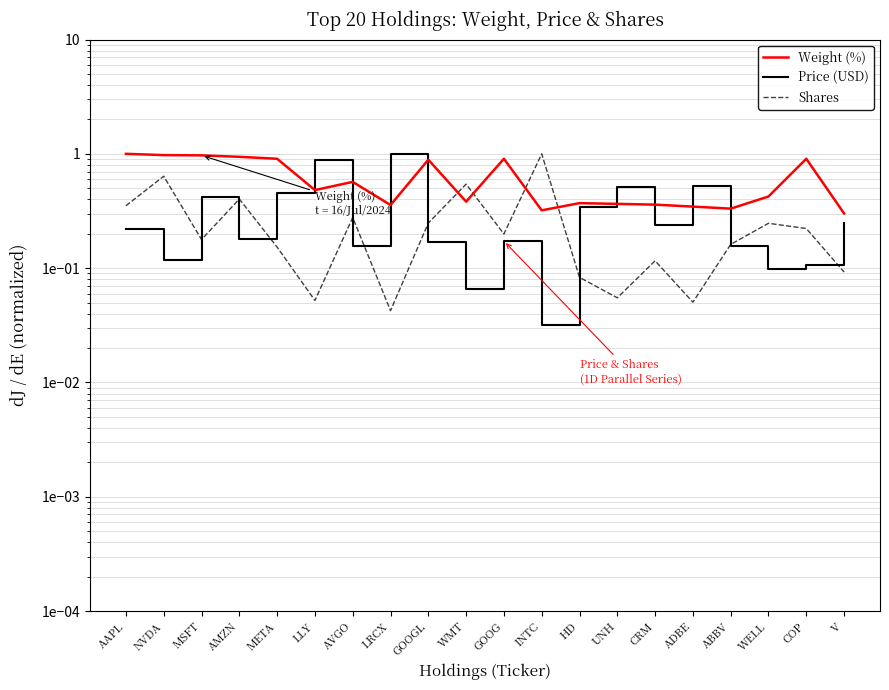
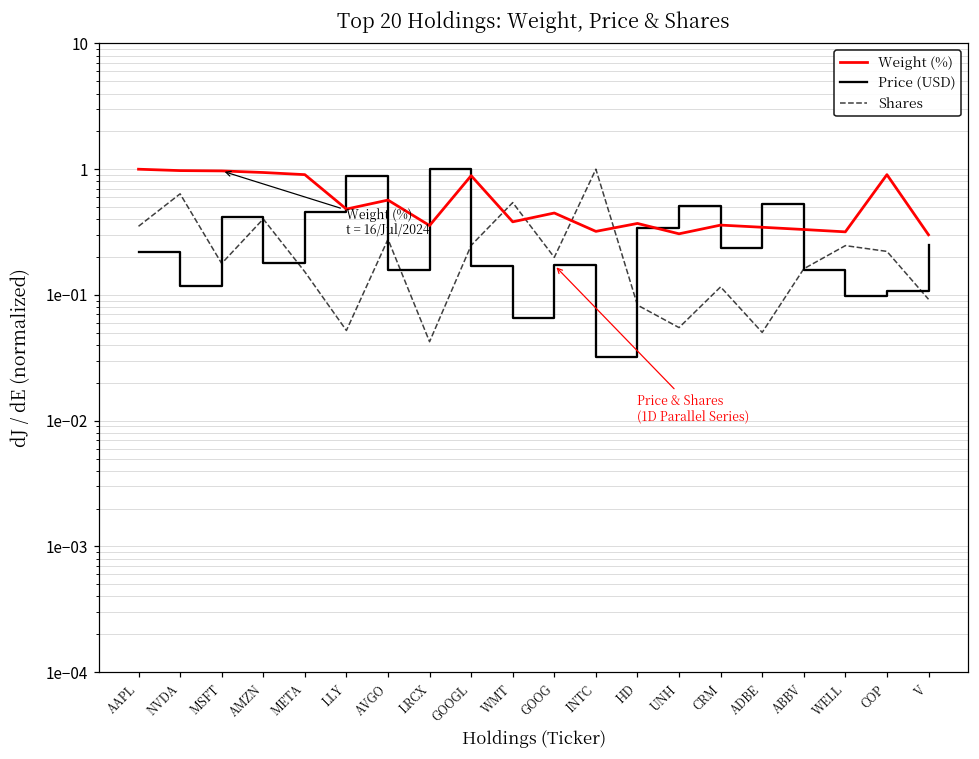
  {
    "Weight (%)": {
      "AAPL": 1.0,
      "NVDA": 1.0,
      "MSFT": 1.0,
      "GOOGL": 0.9,
      "WMT": 0.38,
-     "GOOG": 0.9,
+     "GOOG": 0.45,
      "INTC": 0.32,
      "HD": 0.37,
-     "UNH": 0.36,
+     "UNH": 0.31,
      "CRM": 0.36,
      "ADBE": 0.35,
      "ABBV": 0.33,
-     "WELL": 0.42,
+     "WELL": 0.32,
      "COP": 0.9,
      "V": 0.30
    }
  }
